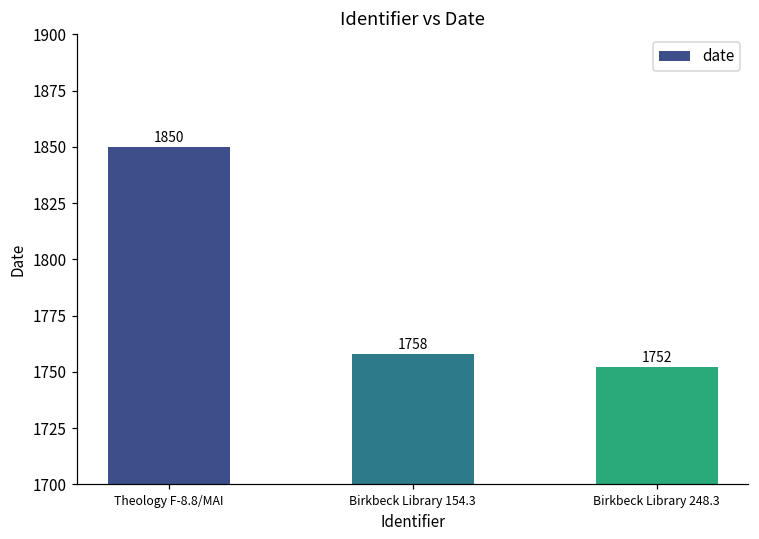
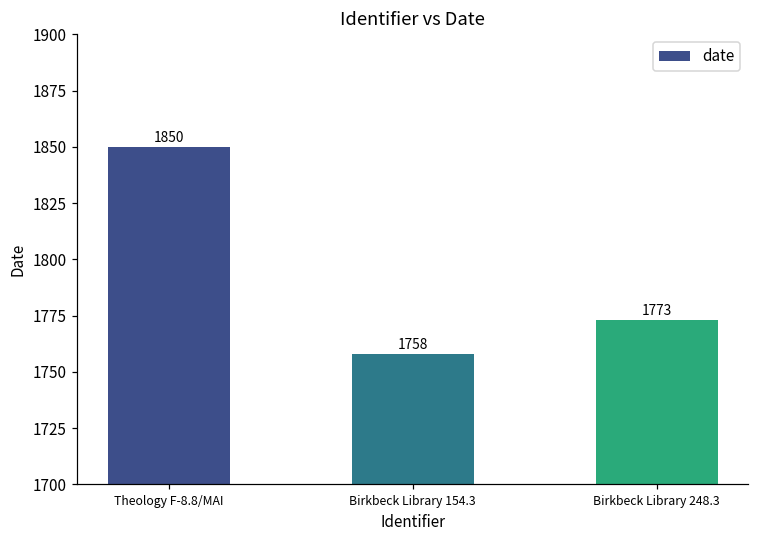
  {
    "Theology F-8.8/MAI": 1850,
    "Birkbeck Library 154.3": 1758,
-   "Birkbeck Library 248.3": 1752
+   "Birkbeck Library 248.3": 1773
  }
